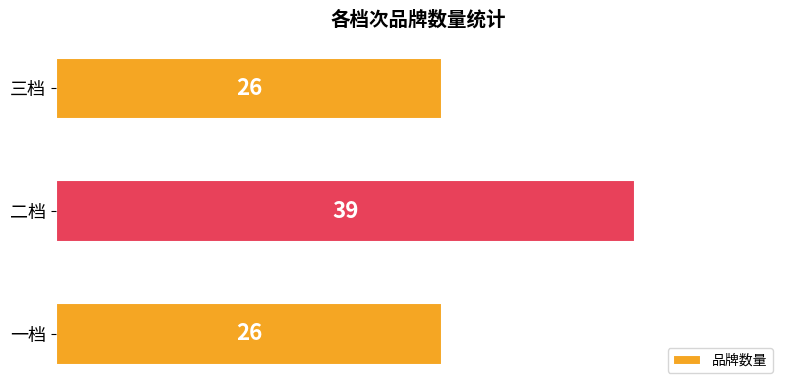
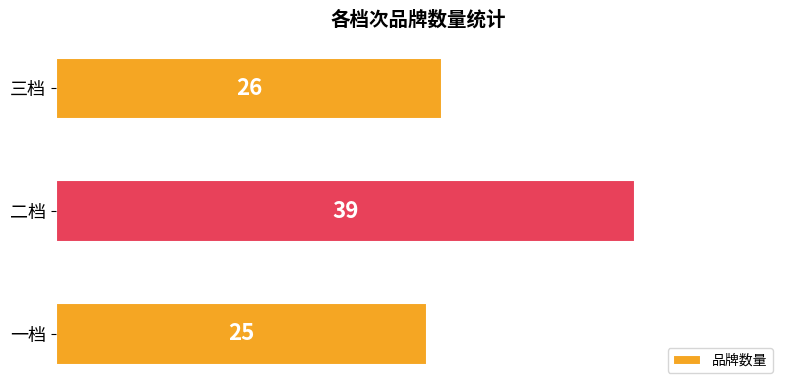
  {
    "三档": 26,
    "二档": 39,
-   "一档": 26
+   "一档": 25
  }
